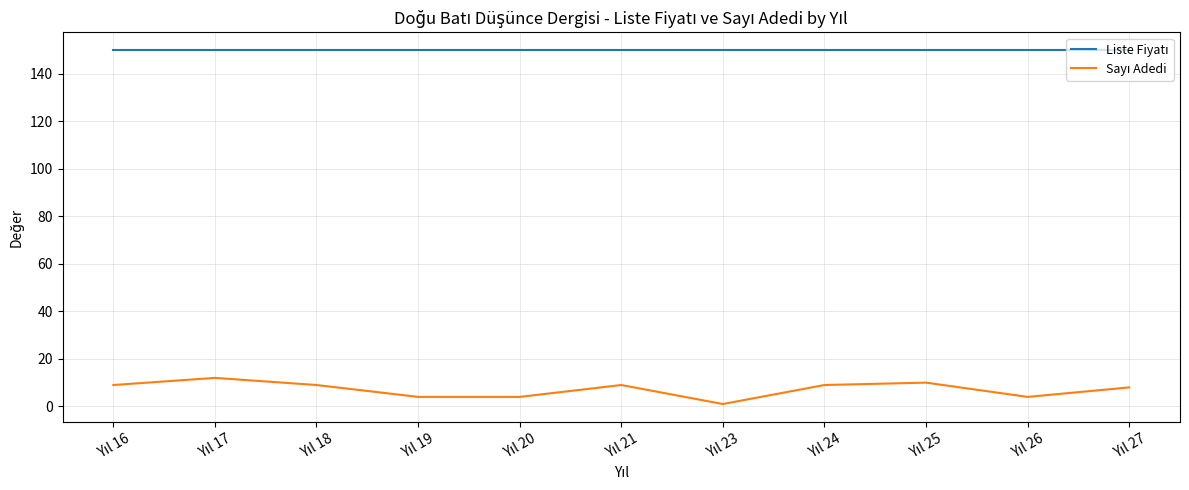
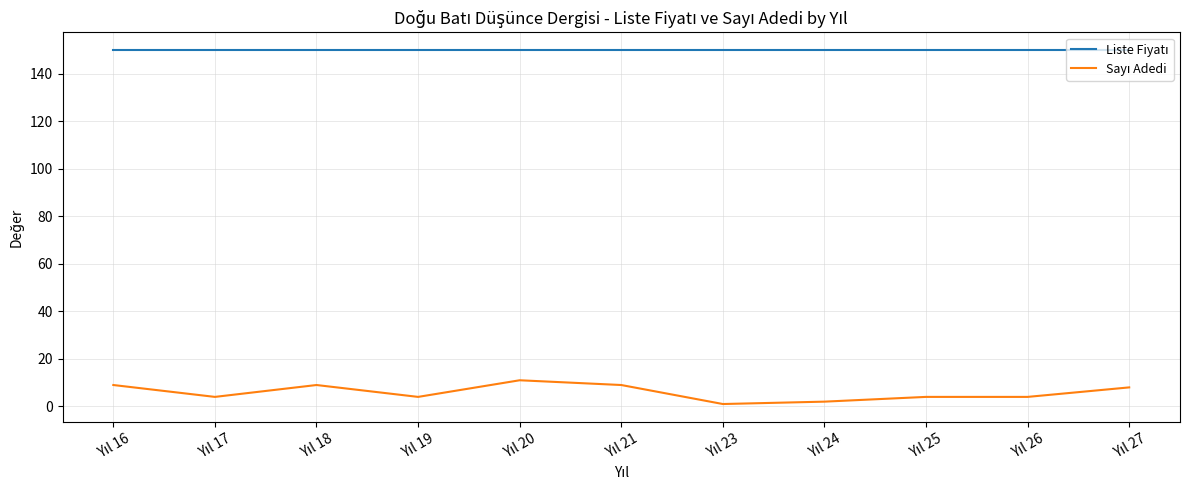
  {
    "Liste Fiyatı": {
      "Yıl 16": 150,
      "Yıl 17": 150,
      "Yıl 18": 150,
      "Yıl 19": 150,
      "Yıl 20": 150,
      "Yıl 21": 150,
      "Yıl 23": 150,
      "Yıl 24": 150,
      "Yıl 25": 150,
      "Yıl 26": 150
    },
    "Sayı Adedi": {
      "Yıl 16": 9,
-     "Yıl 17": 12,
+     "Yıl 17": 4,
      "Yıl 18": 9,
      "Yıl 19": 4,
-     "Yıl 20": 4,
+     "Yıl 20": 11,
      "Yıl 21": 9,
      "Yıl 23": 1,
-     "Yıl 24": 9,
-     "Yıl 25": 10,
+     "Yıl 24": 2,
+     "Yıl 25": 4,
      "Yıl 26": 4,
      "Yıl 27": 8
    }
  }
